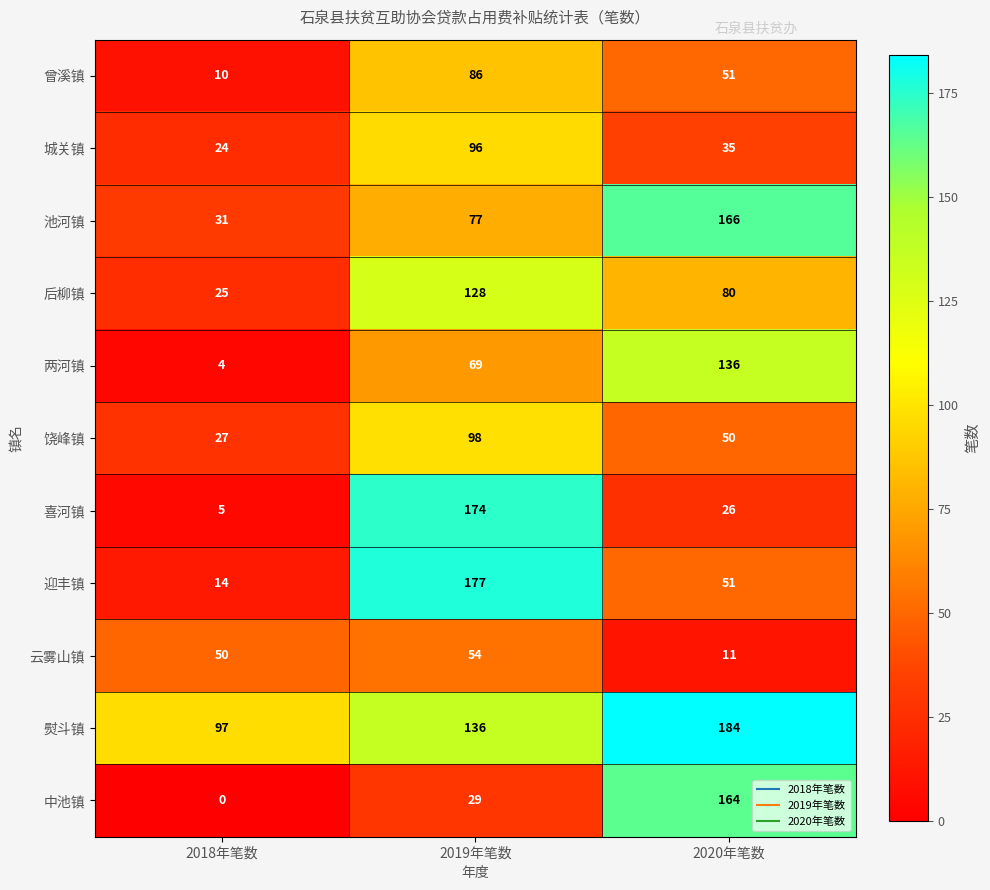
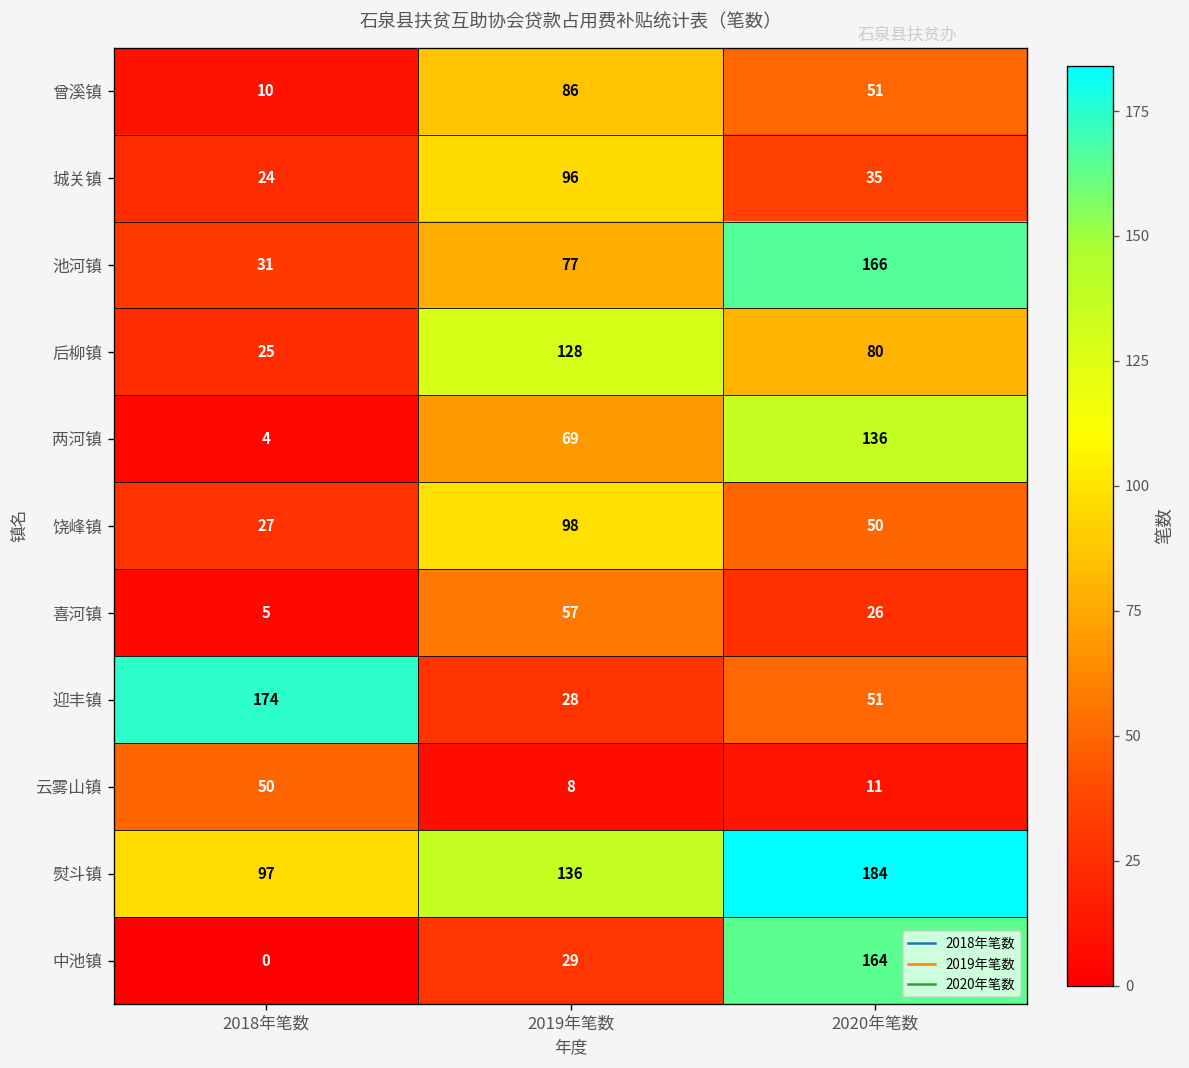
  {
    "曾溪镇": {
      "2018年笔数": 10,
      "2019年笔数": 86,
      "2020年笔数": 51
    },
    "城关镇": {
      "2018年笔数": 24,
      "2019年笔数": 96,
      "2020年笔数": 35
    },
    "池河镇": {
      "2018年笔数": 31,
      "2019年笔数": 77,
      "2020年笔数": 166
    },
    "后柳镇": {
      "2018年笔数": 25,
      "2019年笔数": 128,
      "2020年笔数": 80
    },
    "两河镇": {
      "2018年笔数": 4,
      "2019年笔数": 69,
      "2020年笔数": 136
    },
    "饶峰镇": {
      "2018年笔数": 27,
      "2019年笔数": 98,
      "2020年笔数": 50
    },
    "喜河镇": {
      "2018年笔数": 5,
-     "2019年笔数": 174,
+     "2019年笔数": 57,
      "2020年笔数": 26
    },
    "迎丰镇": {
-     "2018年笔数": 14,
-     "2019年笔数": 177,
+     "2018年笔数": 174,
+     "2019年笔数": 28,
      "2020年笔数": 51
    },
    "云雾山镇": {
      "2018年笔数": 50,
-     "2019年笔数": 54,
+     "2019年笔数": 8,
      "2020年笔数": 11
    },
    "熨斗镇": {
      "2018年笔数": 97,
      "2019年笔数": 136,
      "2020年笔数": 184
    },
    "中池镇": {
      "2018年笔数": 0,
      "2019年笔数": 29,
      "2020年笔数": 164
    }
  }
